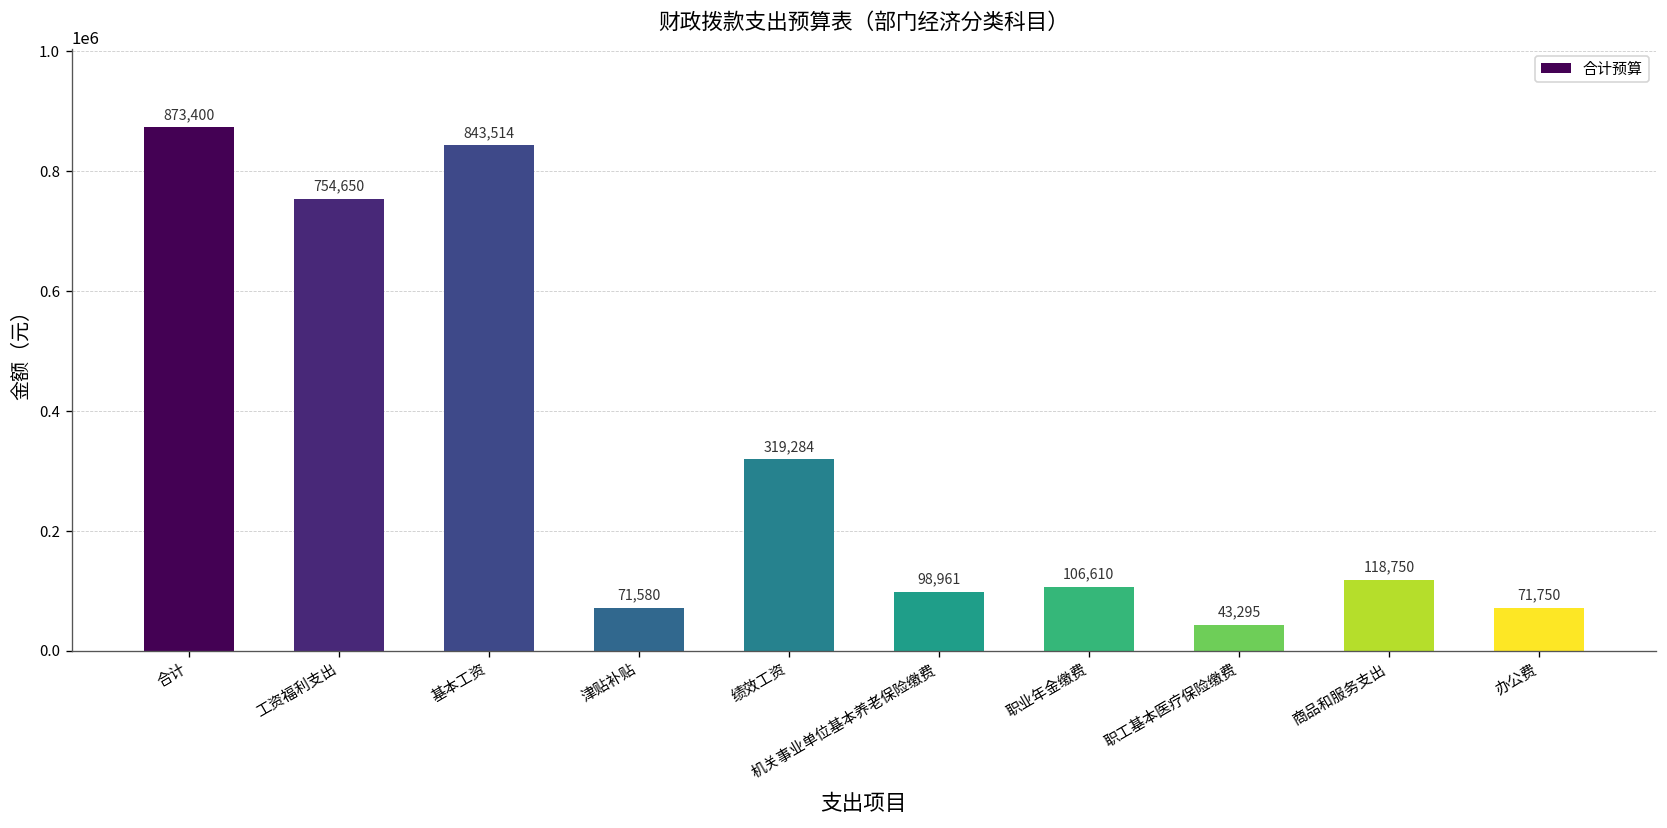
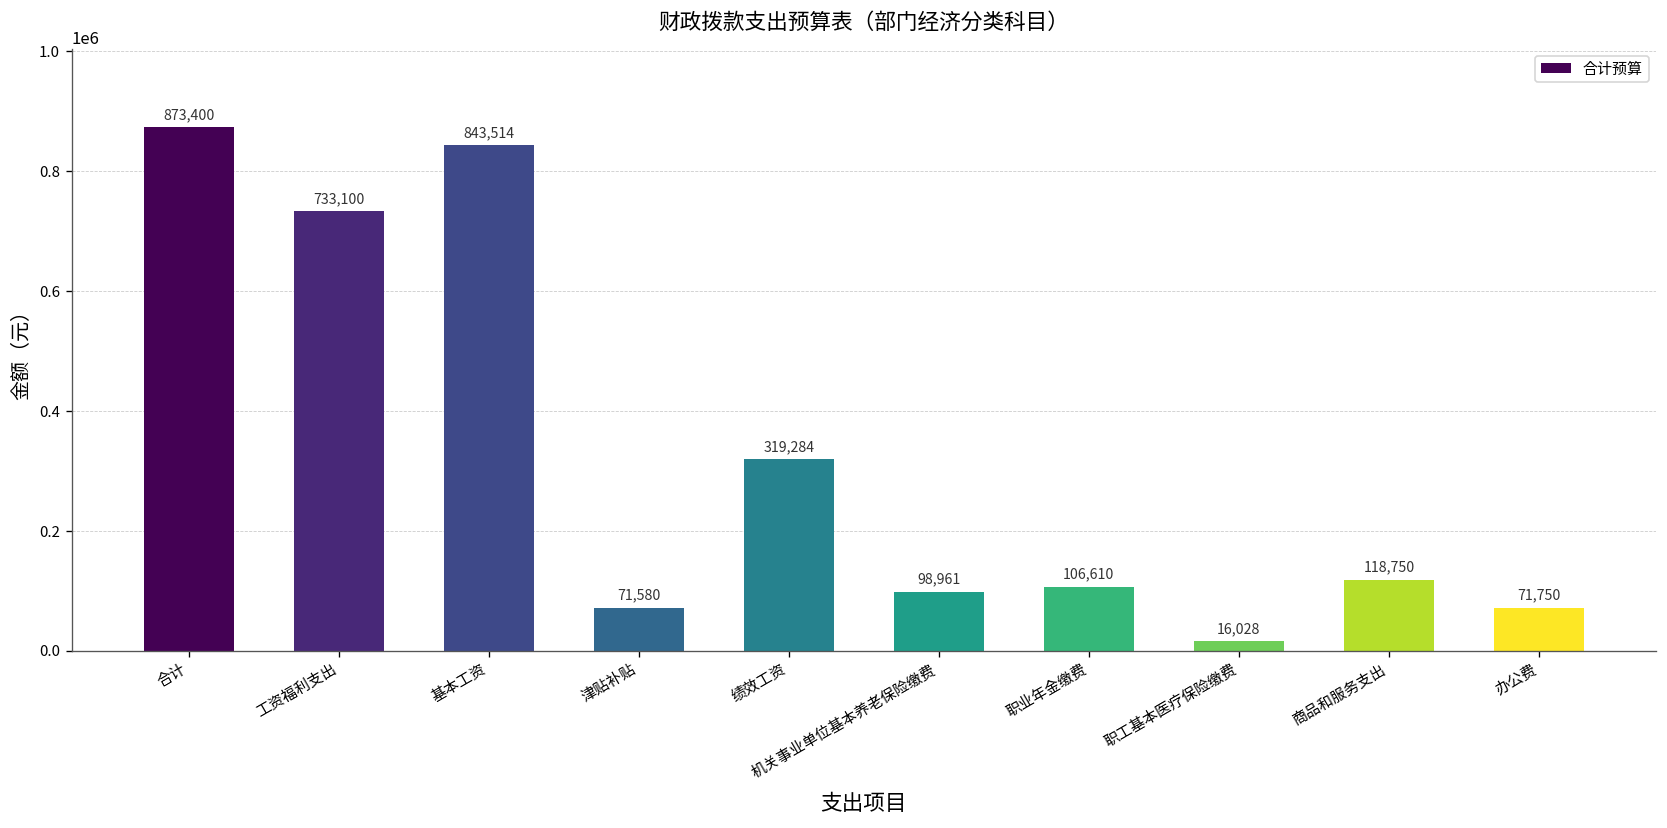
  {
    "合计": "873,400",
-   "工资福利支出": "754,650",
+   "工资福利支出": "733,100",
    "基本工资": "843,514",
    "津贴补贴": "71,580",
    "绩效工资": "319,284",
    "机关事业单位基本养老保险缴费": "98,961",
    "职业年金缴费": "106,610",
-   "职工基本医疗保险缴费": "43,295",
+   "职工基本医疗保险缴费": "16,028",
    "商品和服务支出": "118,750",
    "办公费": "71,750"
  }
